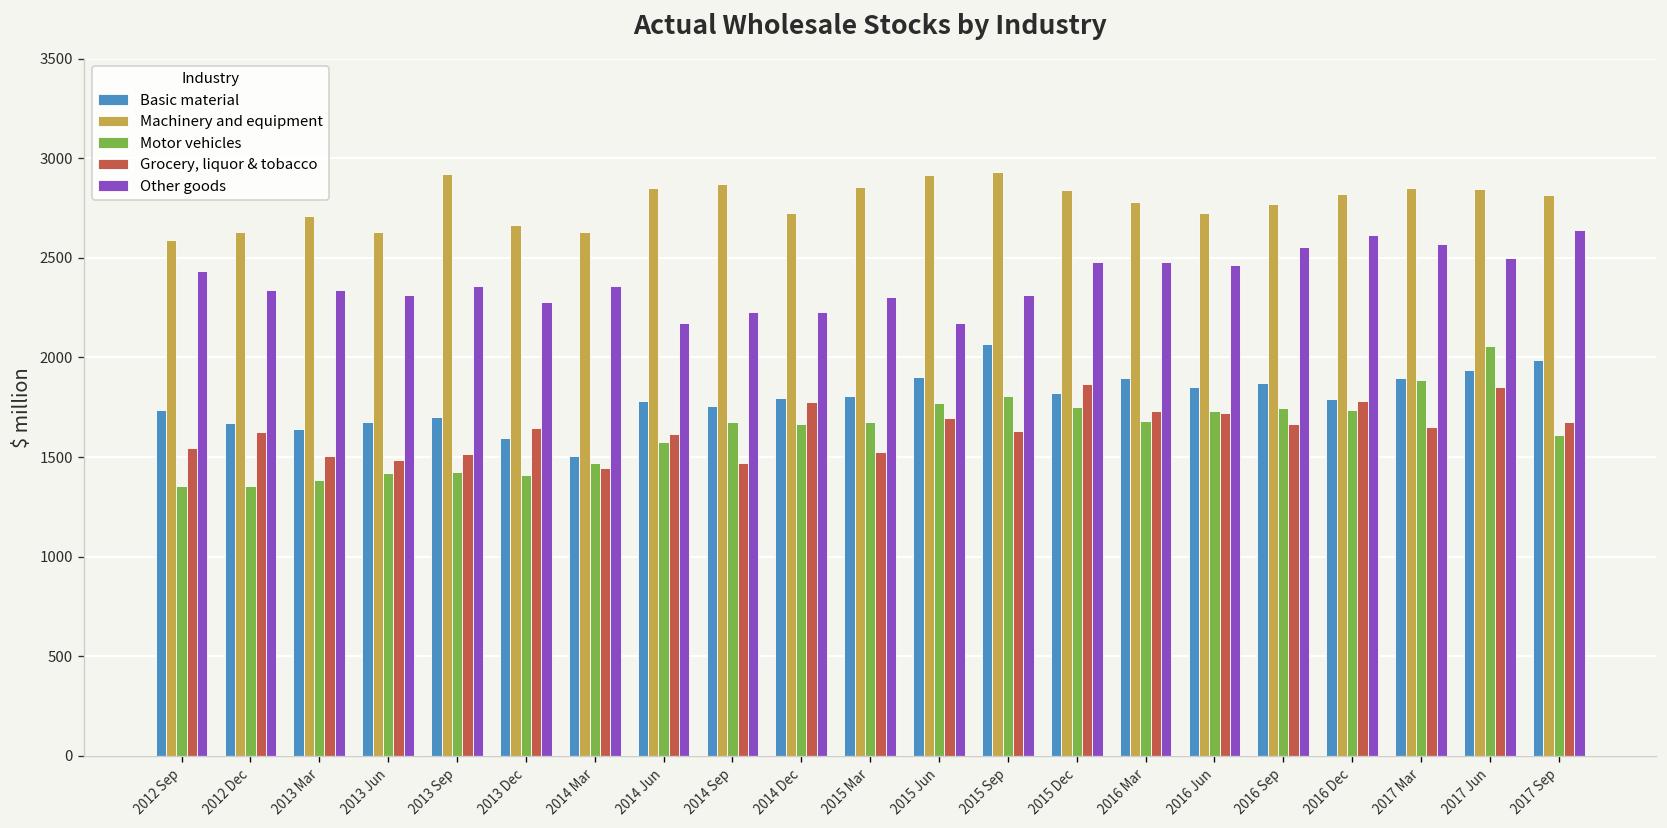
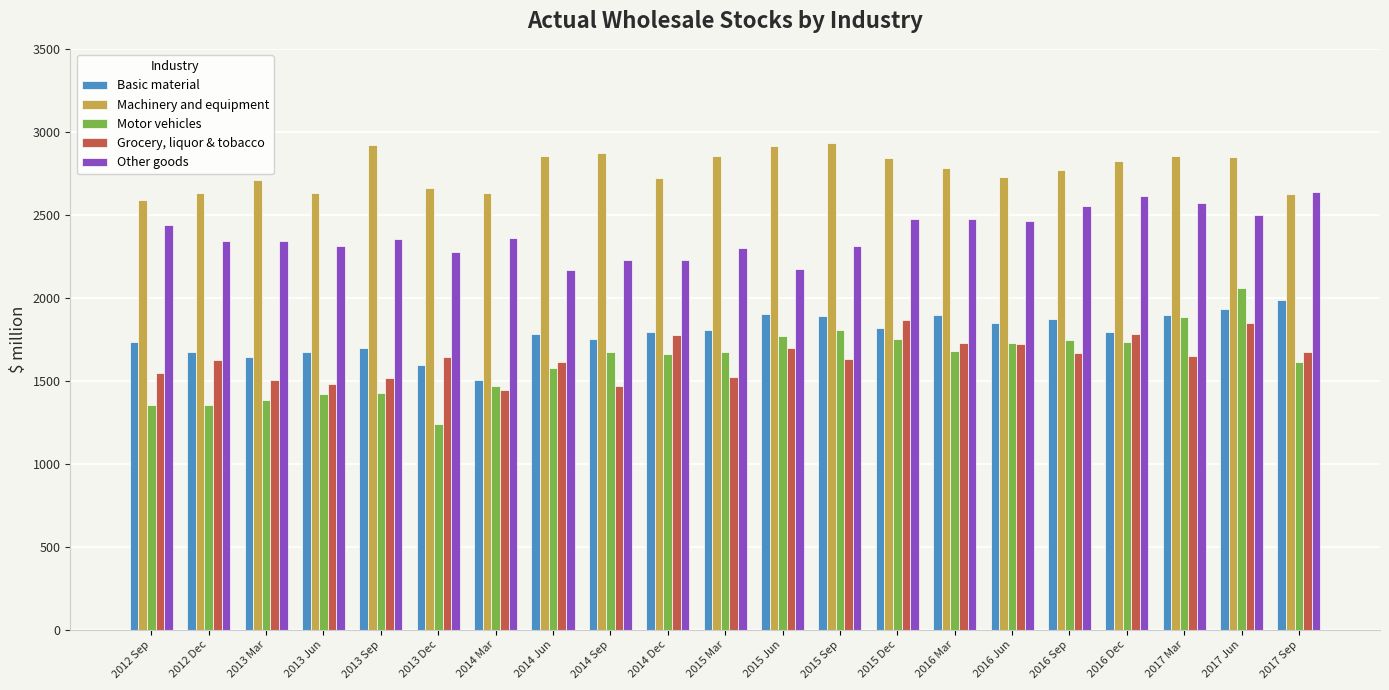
  {
    "Basic material": {
      "2012 Sep": 1740,
      "2012 Dec": 1670,
      "2013 Mar": 1640,
      "2013 Jun": 1680,
      "2013 Sep": 1700,
      "2013 Dec": 1600,
      "2014 Mar": 1500,
      "2014 Jun": 1780,
      "2014 Sep": 1760,
      "2014 Dec": 1800,
      "2015 Mar": 1810,
      "2015 Jun": 1900,
-     "2015 Sep": 2070,
+     "2015 Sep": 1890,
      "2015 Dec": 1820,
      "2016 Mar": 1900,
      "2016 Jun": 1850,
      "2016 Sep": 1870,
      "2016 Dec": 1790,
      "2017 Mar": 1900,
      "2017 Jun": 1940,
      "2017 Sep": 1990
    },
    "Machinery and equipment": {
      "2012 Sep": 2590,
      "2012 Dec": 2630,
      "2013 Mar": 2710,
      "2013 Jun": 2630,
      "2013 Sep": 2920,
      "2013 Dec": 2660,
      "2014 Mar": 2630,
      "2014 Jun": 2850,
      "2014 Sep": 2870,
      "2014 Dec": 2730,
      "2015 Mar": 2860,
      "2015 Jun": 2910,
      "2015 Sep": 2930,
      "2015 Dec": 2840,
      "2016 Mar": 2780,
      "2016 Jun": 2730,
      "2016 Sep": 2770,
      "2016 Dec": 2820,
      "2017 Mar": 2850,
      "2017 Jun": 2850,
-     "2017 Sep": 2820
+     "2017 Sep": 2620
    },
    "Motor vehicles": {
      "2012 Sep": 1360,
      "2012 Dec": 1350,
      "2013 Mar": 1380,
      "2013 Jun": 1420,
      "2013 Sep": 1430,
-     "2013 Dec": 1410,
+     "2013 Dec": 1240,
      "2014 Mar": 1470,
      "2014 Jun": 1580,
      "2014 Sep": 1670,
      "2014 Dec": 1660,
      "2015 Mar": 1670,
      "2015 Jun": 1770,
      "2015 Sep": 1810,
      "2015 Dec": 1750,
      "2016 Mar": 1680,
      "2016 Jun": 1730,
      "2016 Sep": 1750,
      "2016 Dec": 1740,
      "2017 Mar": 1890,
      "2017 Jun": 2060,
      "2017 Sep": 1610
    },
    "Grocery, liquor & tobacco": {
      "2012 Sep": 1550,
      "2012 Dec": 1620,
      "2013 Mar": 1510,
      "2013 Jun": 1480,
      "2013 Sep": 1520,
      "2013 Dec": 1650,
      "2014 Mar": 1450,
      "2014 Jun": 1620,
      "2014 Sep": 1470,
      "2014 Dec": 1780,
      "2015 Mar": 1530,
      "2015 Jun": 1700,
      "2015 Sep": 1630,
      "2015 Dec": 1870,
      "2016 Mar": 1730,
      "2016 Jun": 1720,
      "2016 Sep": 1670,
      "2016 Dec": 1780,
      "2017 Mar": 1650,
      "2017 Jun": 1850,
      "2017 Sep": 1680
    },
    "Other goods": {
      "2012 Sep": 2440,
      "2012 Dec": 2340,
      "2013 Mar": 2340,
      "2013 Jun": 2310,
      "2013 Sep": 2360,
      "2013 Dec": 2280,
      "2014 Mar": 2360,
      "2014 Jun": 2170,
      "2014 Sep": 2230,
      "2014 Dec": 2230,
      "2015 Mar": 2300,
      "2015 Jun": 2170,
      "2015 Sep": 2320,
      "2015 Dec": 2480,
      "2016 Mar": 2480,
      "2016 Jun": 2470,
      "2016 Sep": 2550,
      "2016 Dec": 2620,
      "2017 Mar": 2570,
      "2017 Jun": 2500,
      "2017 Sep": 2640
    }
  }
